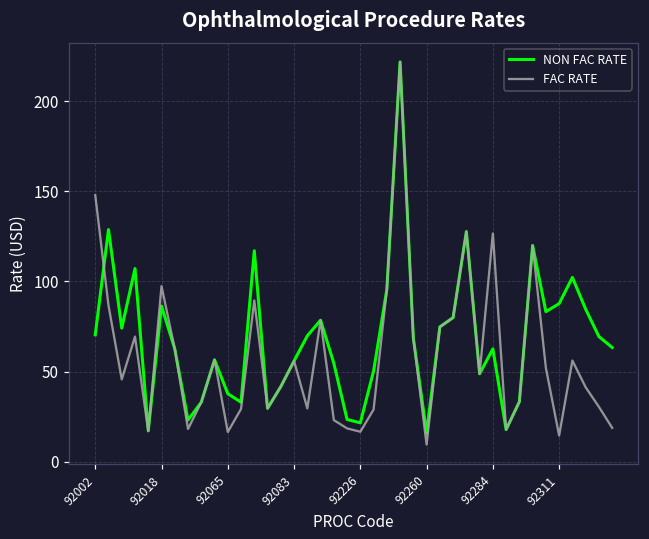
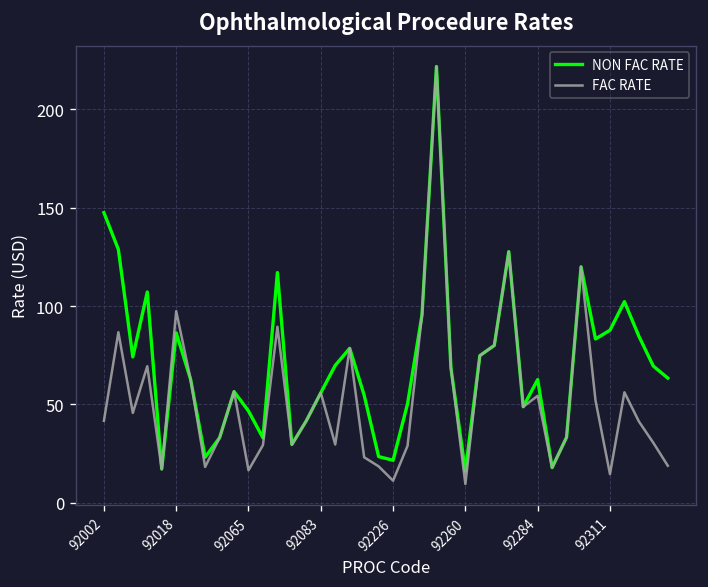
  {
    "NON FAC RATE": {
-     "92002": 70,
+     "92002": 147,
      "92018": 86,
-     "92065": 38,
+     "92065": 47,
      "92226": 22,
      "92260": 16,
      "92284": 63,
      "92311": 88
    },
    "FAC RATE": {
-     "92002": 148,
+     "92002": 42,
      "92018": 97,
      "92065": 17,
-     "92226": 17,
+     "92226": 11,
      "92260": 10,
-     "92284": 127,
+     "92284": 54,
      "92311": 15
    }
  }
